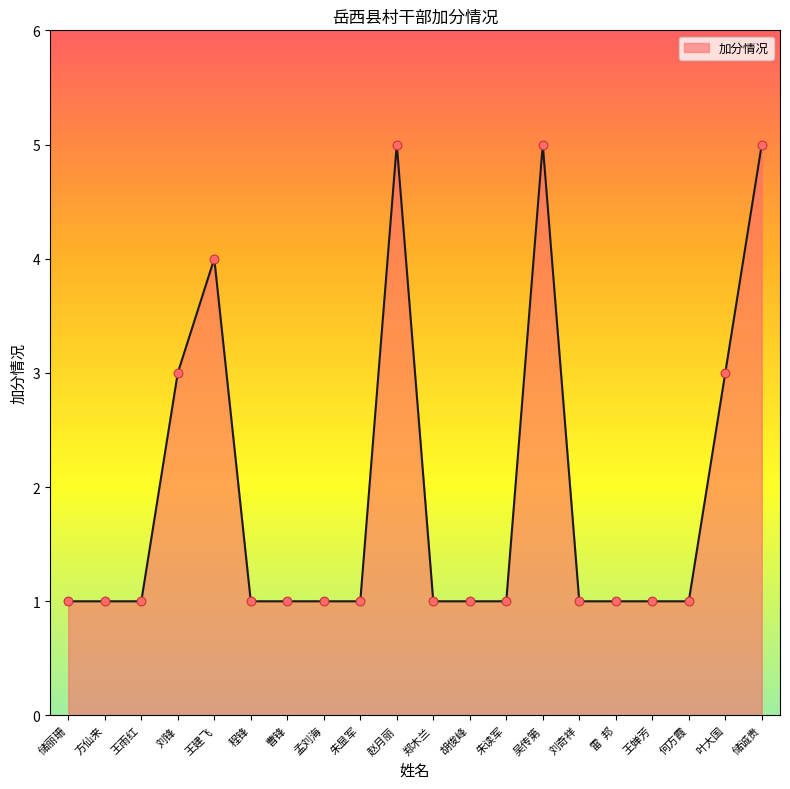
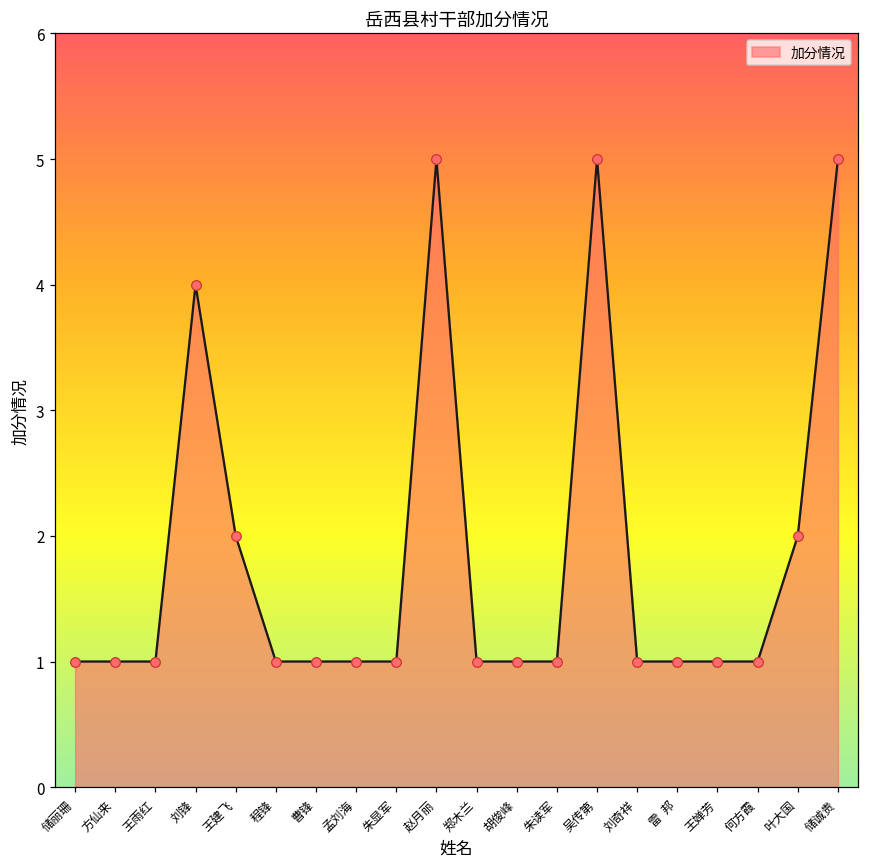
  {
    "储丽珊": 1,
    "方仙来": 1,
    "王雨红": 1,
-   "刘锋": 3,
-   "王建飞": 4,
+   "刘锋": 4,
+   "王建飞": 2,
    "程锋": 1,
    "曹锋": 1,
    "孟刘海": 1,
    "朱显军": 1,
    "赵月丽": 5,
    "郑木兰": 1,
    "胡俊峰": 1,
    "朱读军": 1,
    "吴传第": 5,
    "刘奇祥": 1,
    "雷 邦": 1,
    "王婵芳": 1,
    "何方霞": 1,
-   "叶大国": 3,
+   "叶大国": 2,
    "储诚贵": 5
  }
